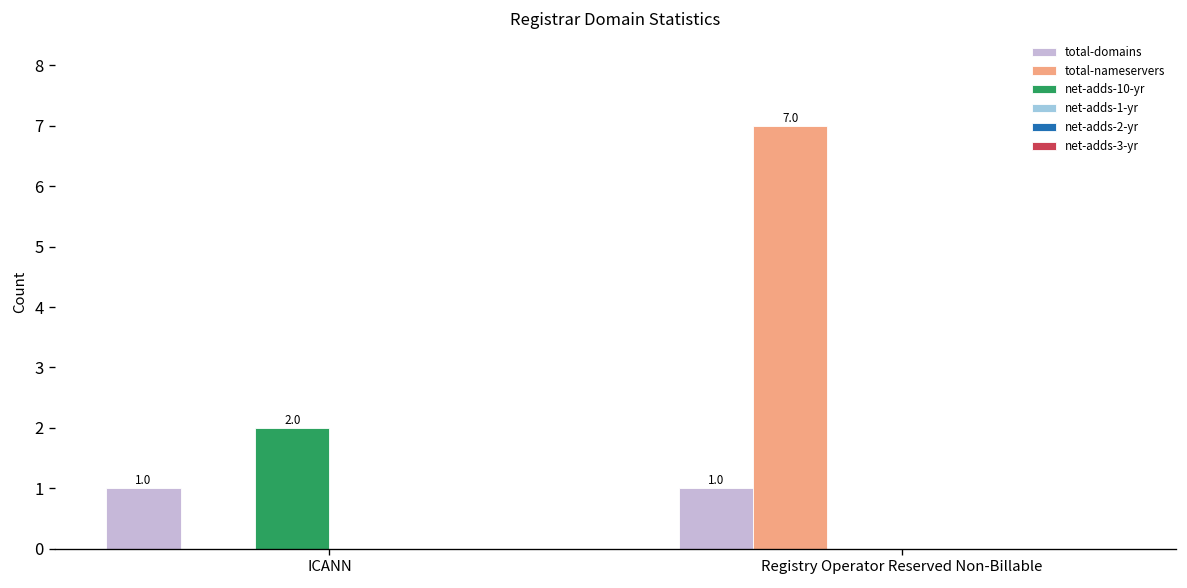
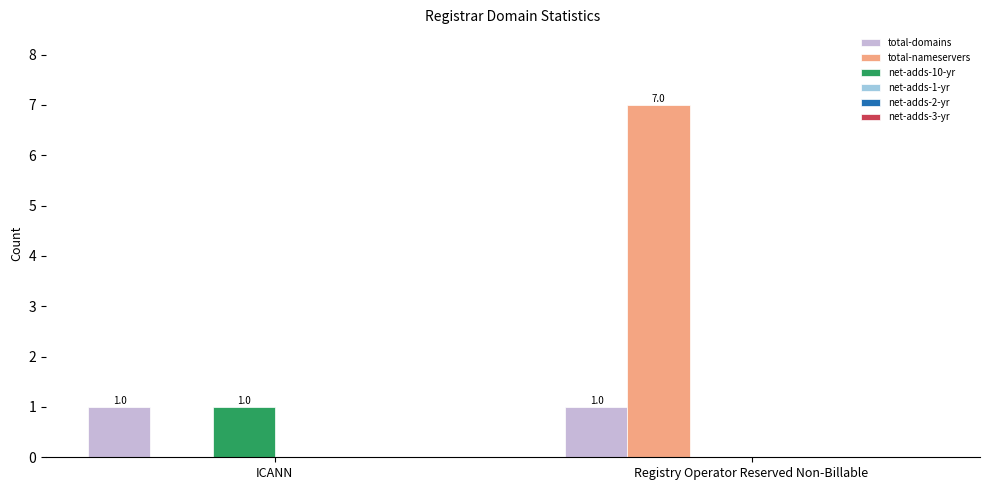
  {
    "total-nameservers": {
      "Registry Operator Reserved Non-Billable": 7.0
    },
    "net-adds-10-yr": {
-     "ICANN": 2.0
+     "ICANN": 1.0
    },
    "net-adds-2-yr": {
      "ICANN": 0.0,
      "Registry Operator Reserved Non-Billable": 0.0
    },
    "net-adds-3-yr": {
      "ICANN": 0.0,
      "Registry Operator Reserved Non-Billable": 0.0
    }
  }
